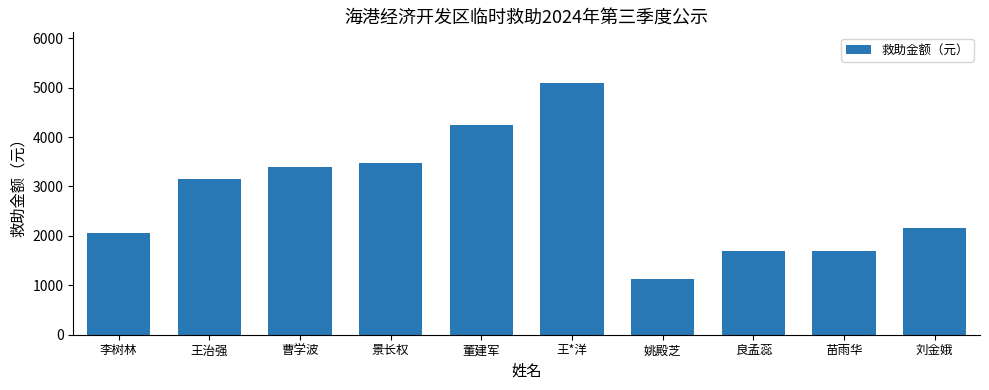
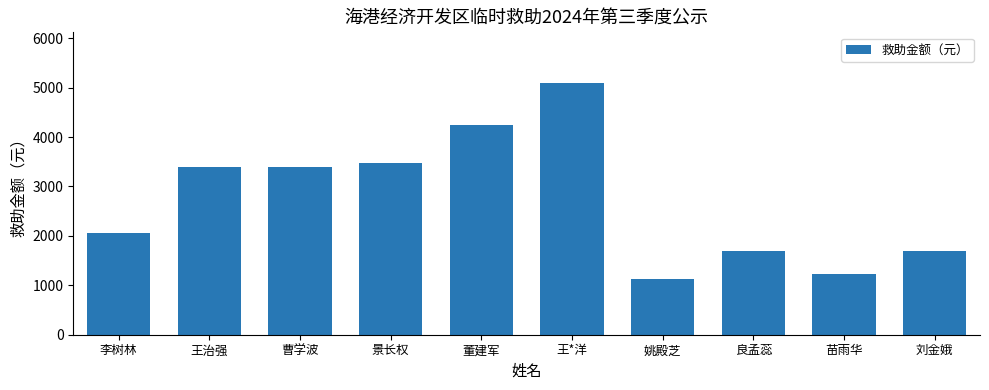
  {
    "李树林": 2100,
-   "王治强": 3200,
+   "王治强": 3400,
    "曹学波": 3400,
    "景长权": 3500,
    "董建军": 4300,
    "王*洋": 5100,
    "姚殿芝": 1100,
    "良孟蕊": 1700,
-   "苗雨华": 1700,
-   "刘金娥": 2200
+   "苗雨华": 1200,
+   "刘金娥": 1700
  }
